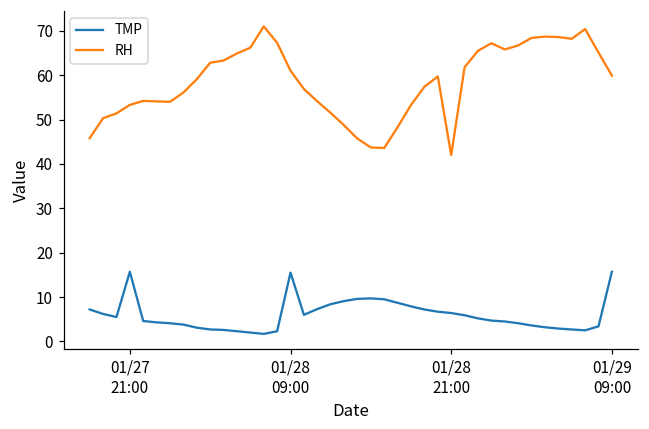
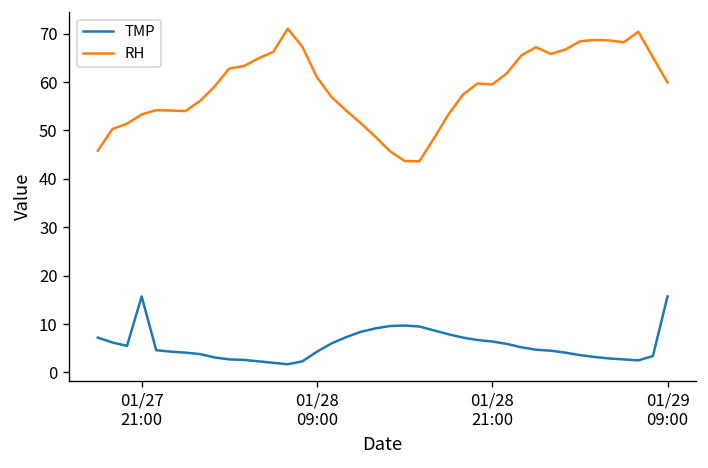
  {
    "TMP": {
      "01/27 21:00": 16,
-     "01/28 09:00": 16,
+     "01/28 09:00": 4,
      "01/28 21:00": 6,
      "01/29 09:00": 16
    },
    "RH": {
      "01/27 21:00": 53,
      "01/28 09:00": 61,
-     "01/28 21:00": 42,
+     "01/28 21:00": 60,
      "01/29 09:00": 60
    }
  }
